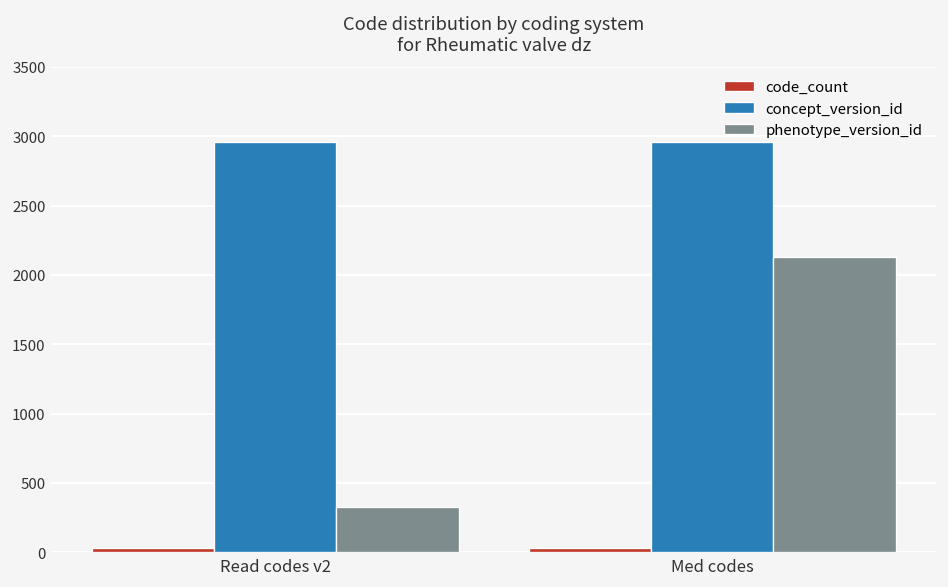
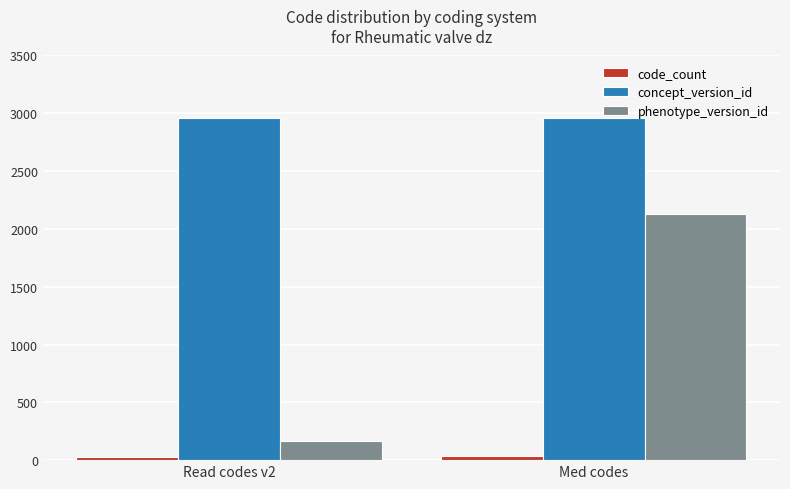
  {
    "code_count": {
      "Read codes v2": 30,
      "Med codes": 30
    },
    "concept_version_id": {
      "Read codes v2": 2960,
      "Med codes": 2960
    },
    "phenotype_version_id": {
-     "Read codes v2": 330,
+     "Read codes v2": 160,
      "Med codes": 2130
    }
  }
